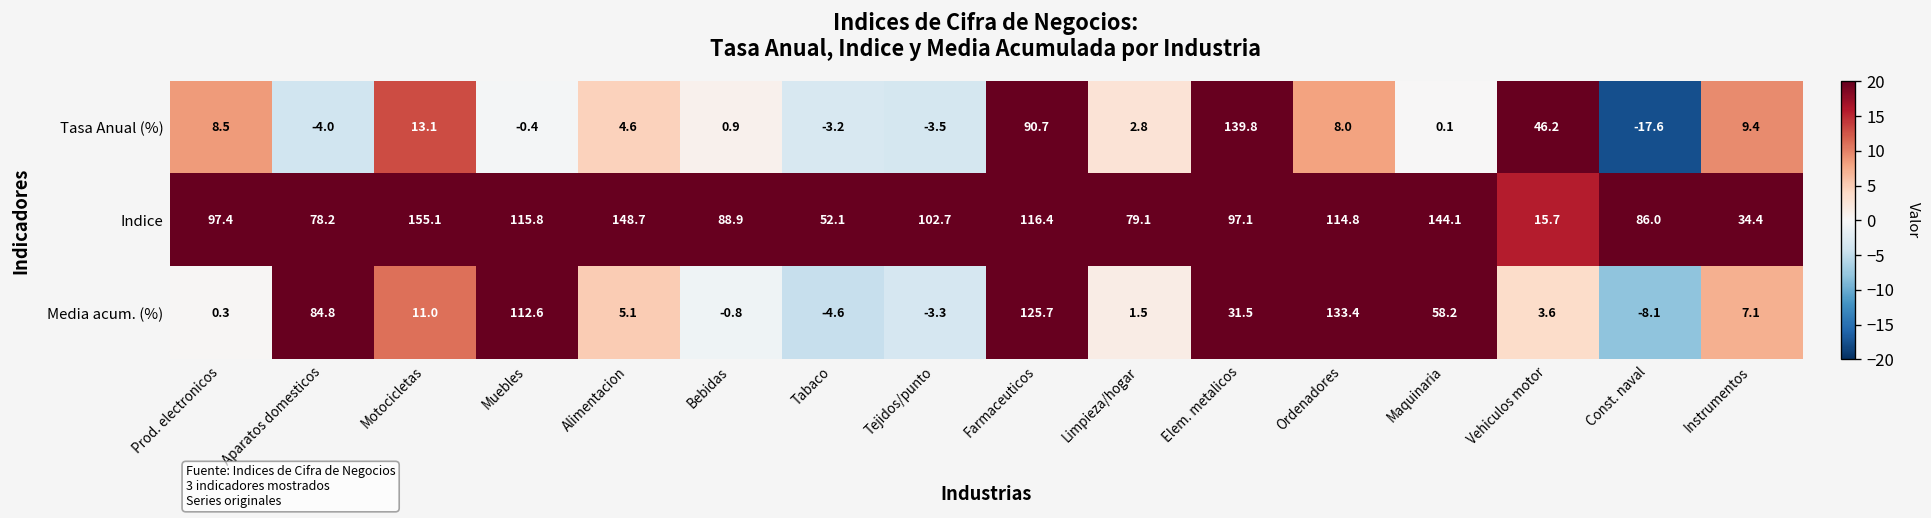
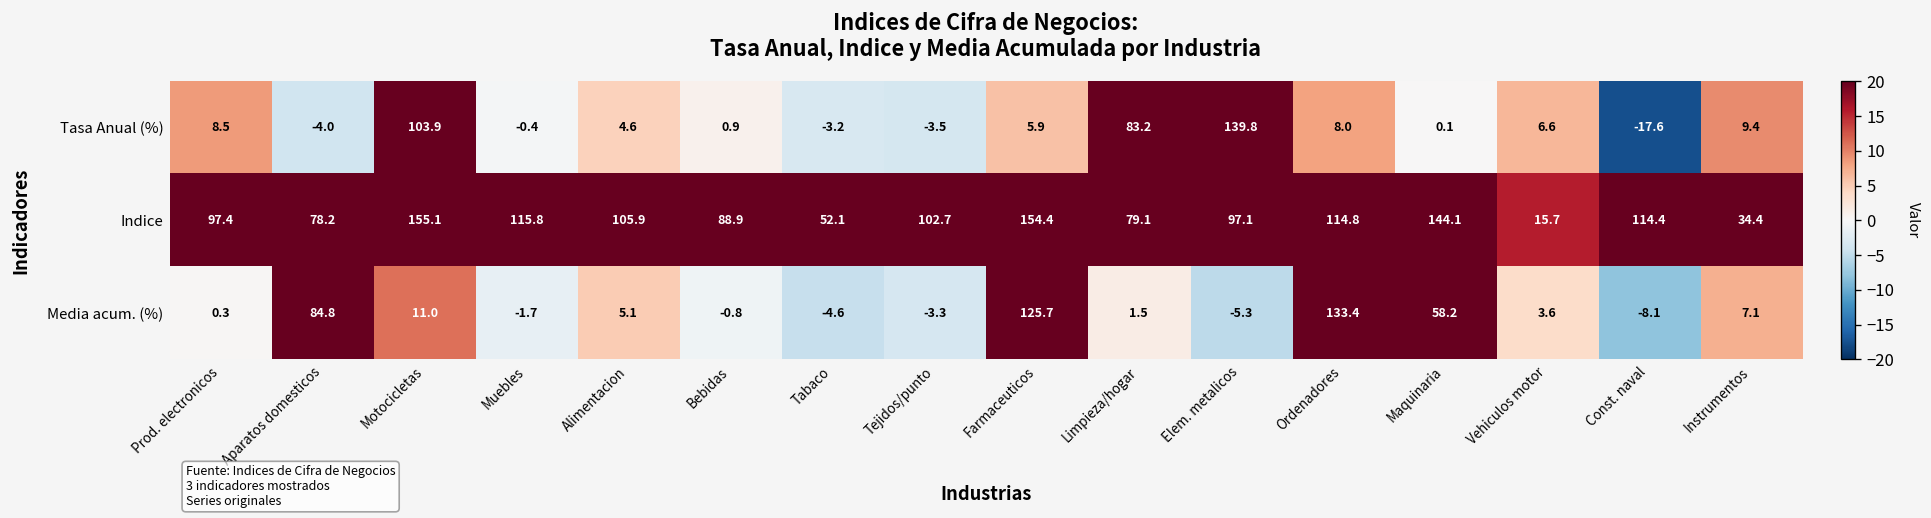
  {
    "Tasa Anual (%)": {
      "Prod. electronicos": 8.5,
      "Aparatos domesticos": -4.0,
-     "Motocicletas": 13.1,
+     "Motocicletas": 103.9,
      "Muebles": -0.4,
      "Alimentacion": 4.6,
      "Bebidas": 0.9,
      "Tabaco": -3.2,
      "Tejidos/punto": -3.5,
-     "Farmaceuticos": 90.7,
-     "Limpieza/hogar": 2.8,
+     "Farmaceuticos": 5.9,
+     "Limpieza/hogar": 83.2,
      "Elem. metalicos": 139.8,
      "Ordenadores": 8.0,
      "Maquinaria": 0.1,
-     "Vehiculos motor": 46.2,
+     "Vehiculos motor": 6.6,
      "Const. naval": -17.6,
      "Instrumentos": 9.4
    },
    "Indice": {
      "Prod. electronicos": 97.4,
      "Aparatos domesticos": 78.2,
      "Motocicletas": 155.1,
      "Muebles": 115.8,
-     "Alimentacion": 148.7,
+     "Alimentacion": 105.9,
      "Bebidas": 88.9,
      "Tabaco": 52.1,
      "Tejidos/punto": 102.7,
-     "Farmaceuticos": 116.4,
+     "Farmaceuticos": 154.4,
      "Limpieza/hogar": 79.1,
      "Elem. metalicos": 97.1,
      "Ordenadores": 114.8,
      "Maquinaria": 144.1,
      "Vehiculos motor": 15.7,
-     "Const. naval": 86.0,
+     "Const. naval": 114.4,
      "Instrumentos": 34.4
    },
    "Media acum. (%)": {
      "Prod. electronicos": 0.3,
      "Aparatos domesticos": 84.8,
      "Motocicletas": 11.0,
-     "Muebles": 112.6,
+     "Muebles": -1.7,
      "Alimentacion": 5.1,
      "Bebidas": -0.8,
      "Tabaco": -4.6,
      "Tejidos/punto": -3.3,
      "Farmaceuticos": 125.7,
      "Limpieza/hogar": 1.5,
-     "Elem. metalicos": 31.5,
+     "Elem. metalicos": -5.3,
      "Ordenadores": 133.4,
      "Maquinaria": 58.2,
      "Vehiculos motor": 3.6,
      "Const. naval": -8.1,
      "Instrumentos": 7.1
    }
  }
